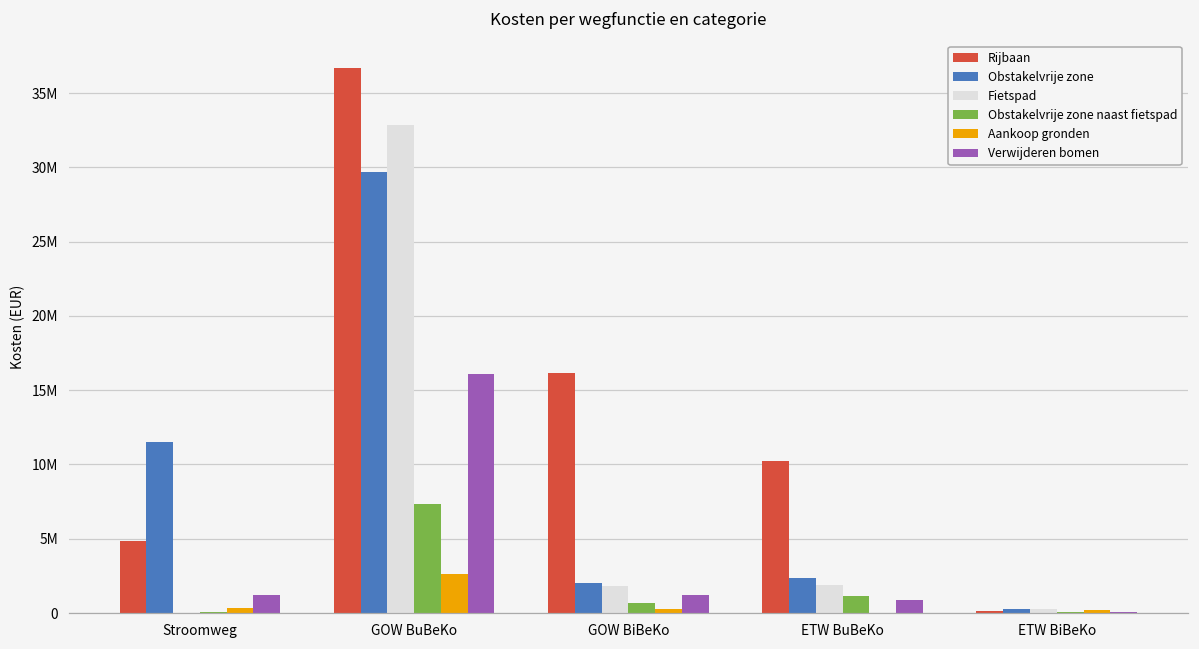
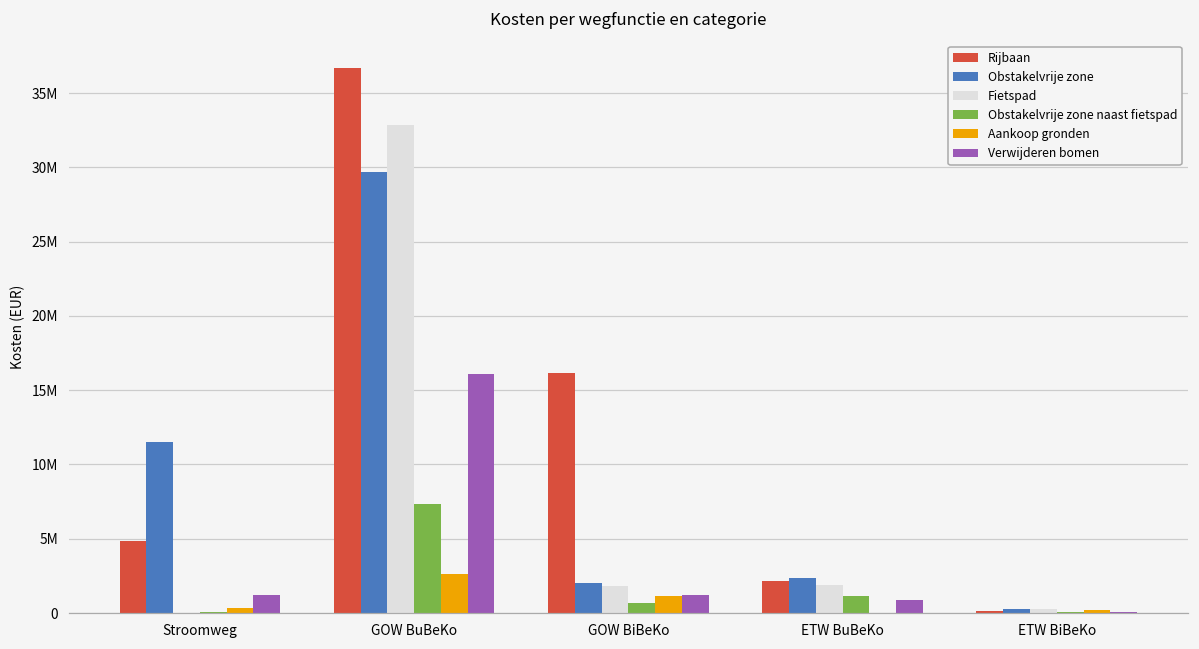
  {
    "Rijbaan": {
      "Stroomweg": 4800000,
      "GOW BuBeKo": 36700000,
      "GOW BiBeKo": 16200000,
-     "ETW BuBeKo": 10200000
+     "ETW BuBeKo": 2100000
    },
    "Obstakelvrije zone": {
      "Stroomweg": 11500000,
      "GOW BuBeKo": 29700000,
      "GOW BiBeKo": 2000000,
      "ETW BuBeKo": 2400000,
      "ETW BiBeKo": 300000
    },
    "Fietspad": {
      "Stroomweg": 0,
      "GOW BuBeKo": 32900000,
      "GOW BiBeKo": 1800000,
      "ETW BuBeKo": 1900000,
      "ETW BiBeKo": 200000
    },
    "Obstakelvrije zone naast fietspad": {
      "GOW BuBeKo": 7400000,
      "GOW BiBeKo": 700000,
      "ETW BuBeKo": 1100000
    },
    "Aankoop gronden": {
      "Stroomweg": 400000,
      "GOW BuBeKo": 2600000,
-     "GOW BiBeKo": 300000,
+     "GOW BiBeKo": 1200000,
      "ETW BiBeKo": 200000
    },
    "Verwijderen bomen": {
      "Stroomweg": 1200000,
      "GOW BuBeKo": 16100000,
      "GOW BiBeKo": 1200000,
      "ETW BuBeKo": 900000
    }
  }
